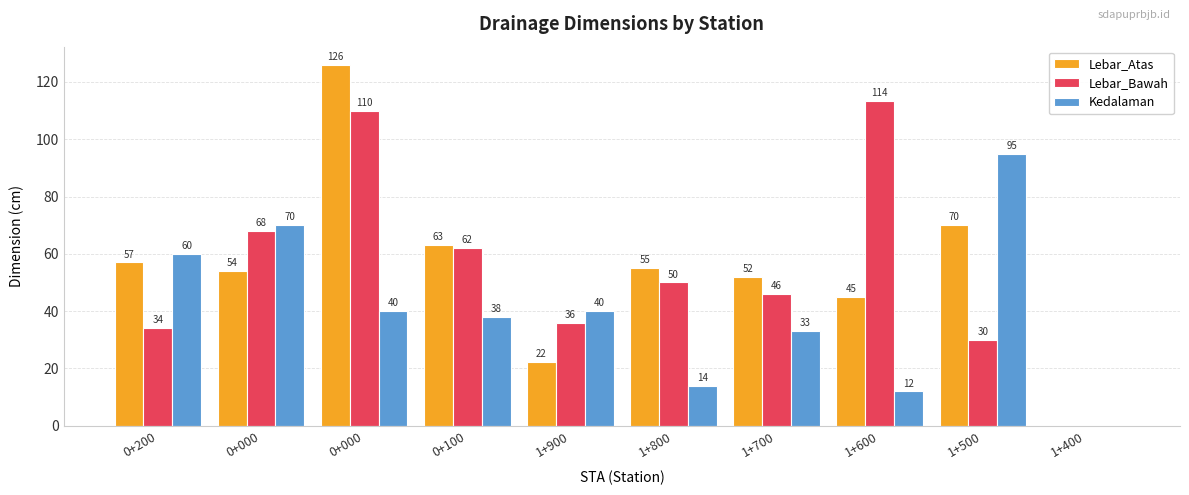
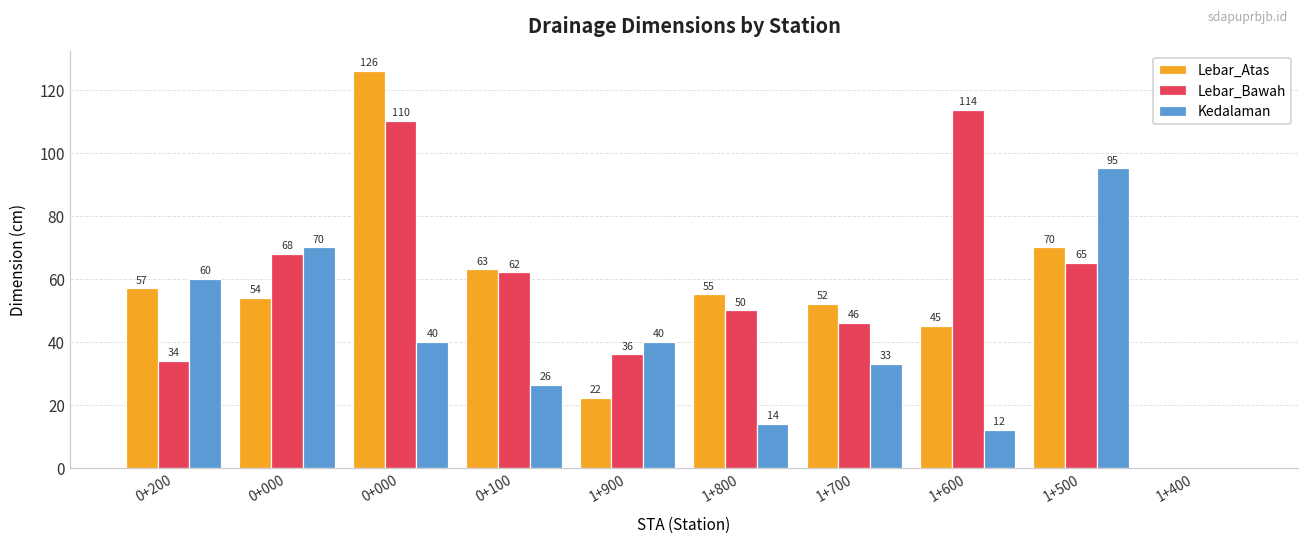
  {
    "Lebar_Atas": {
      "0+200": 57,
      "0+100": 63,
      "1+900": 22,
      "1+800": 55,
      "1+700": 52,
      "1+600": 45,
      "1+500": 70
    },
    "Lebar_Bawah": {
      "0+200": 34,
      "0+100": 62,
      "1+900": 36,
      "1+800": 50,
      "1+700": 46,
      "1+600": 114,
-     "1+500": 30
+     "1+500": 65
    },
    "Kedalaman": {
      "0+200": 60,
-     "0+100": 38,
+     "0+100": 26,
      "1+900": 40,
      "1+800": 14,
      "1+700": 33,
      "1+600": 12,
      "1+500": 95
    }
  }
